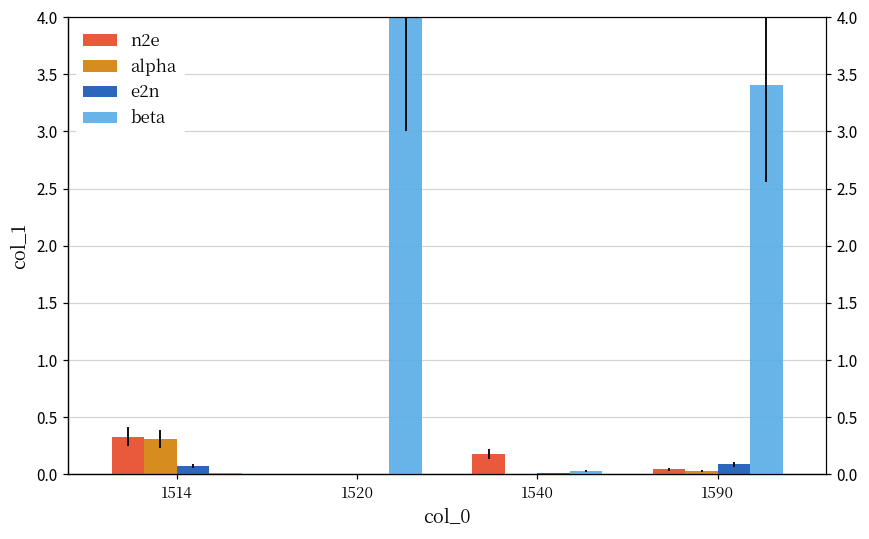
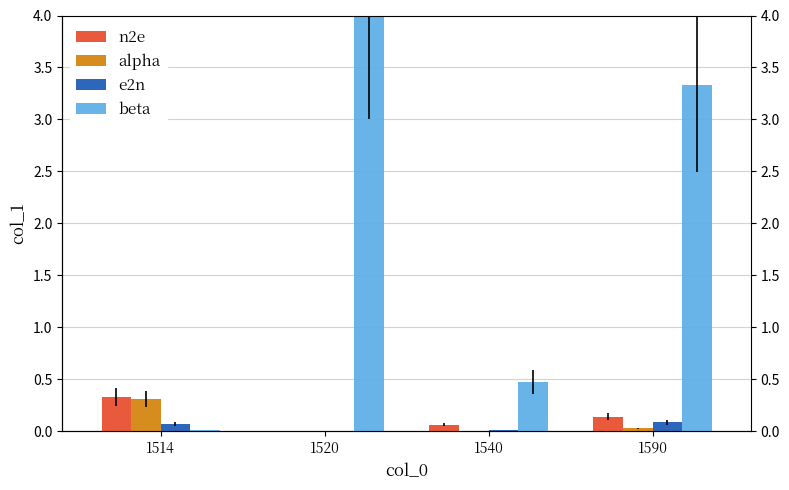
  {
    "n2e": {
      "1514": 0.33,
-     "1540": 0.18,
-     "1590": 0.05
+     "1540": 0.06,
+     "1590": 0.14
    },
    "alpha": {
      "1514": 0.31,
      "1590": 0.03
    },
    "e2n": {
      "1514": 0.07,
      "1590": 0.09
    },
    "beta": {
      "1520": 4.00,
-     "1540": 0.03,
-     "1590": 3.41
+     "1540": 0.48,
+     "1590": 3.33
    }
  }
